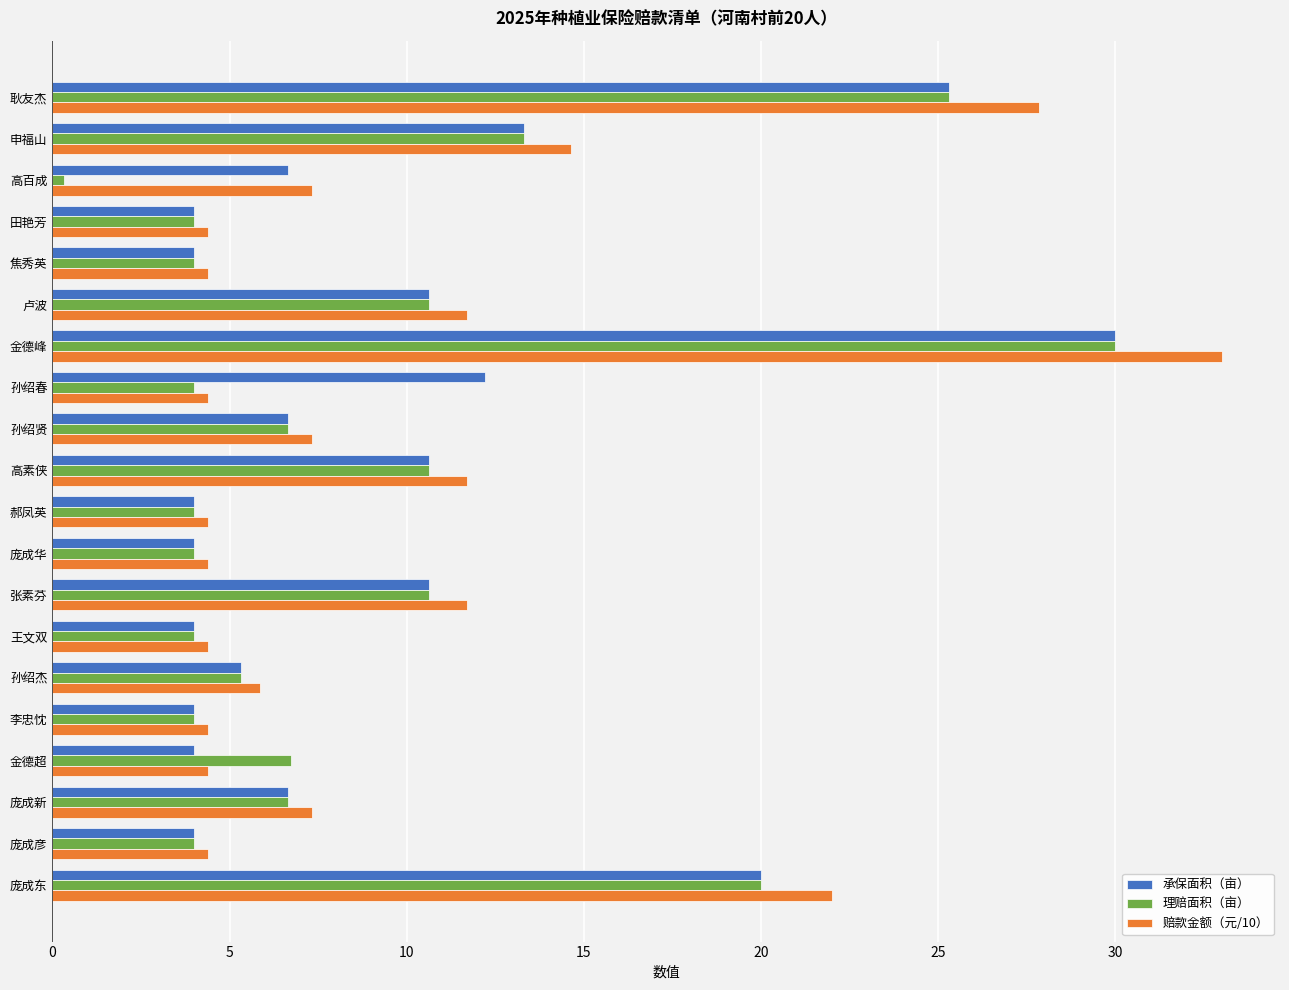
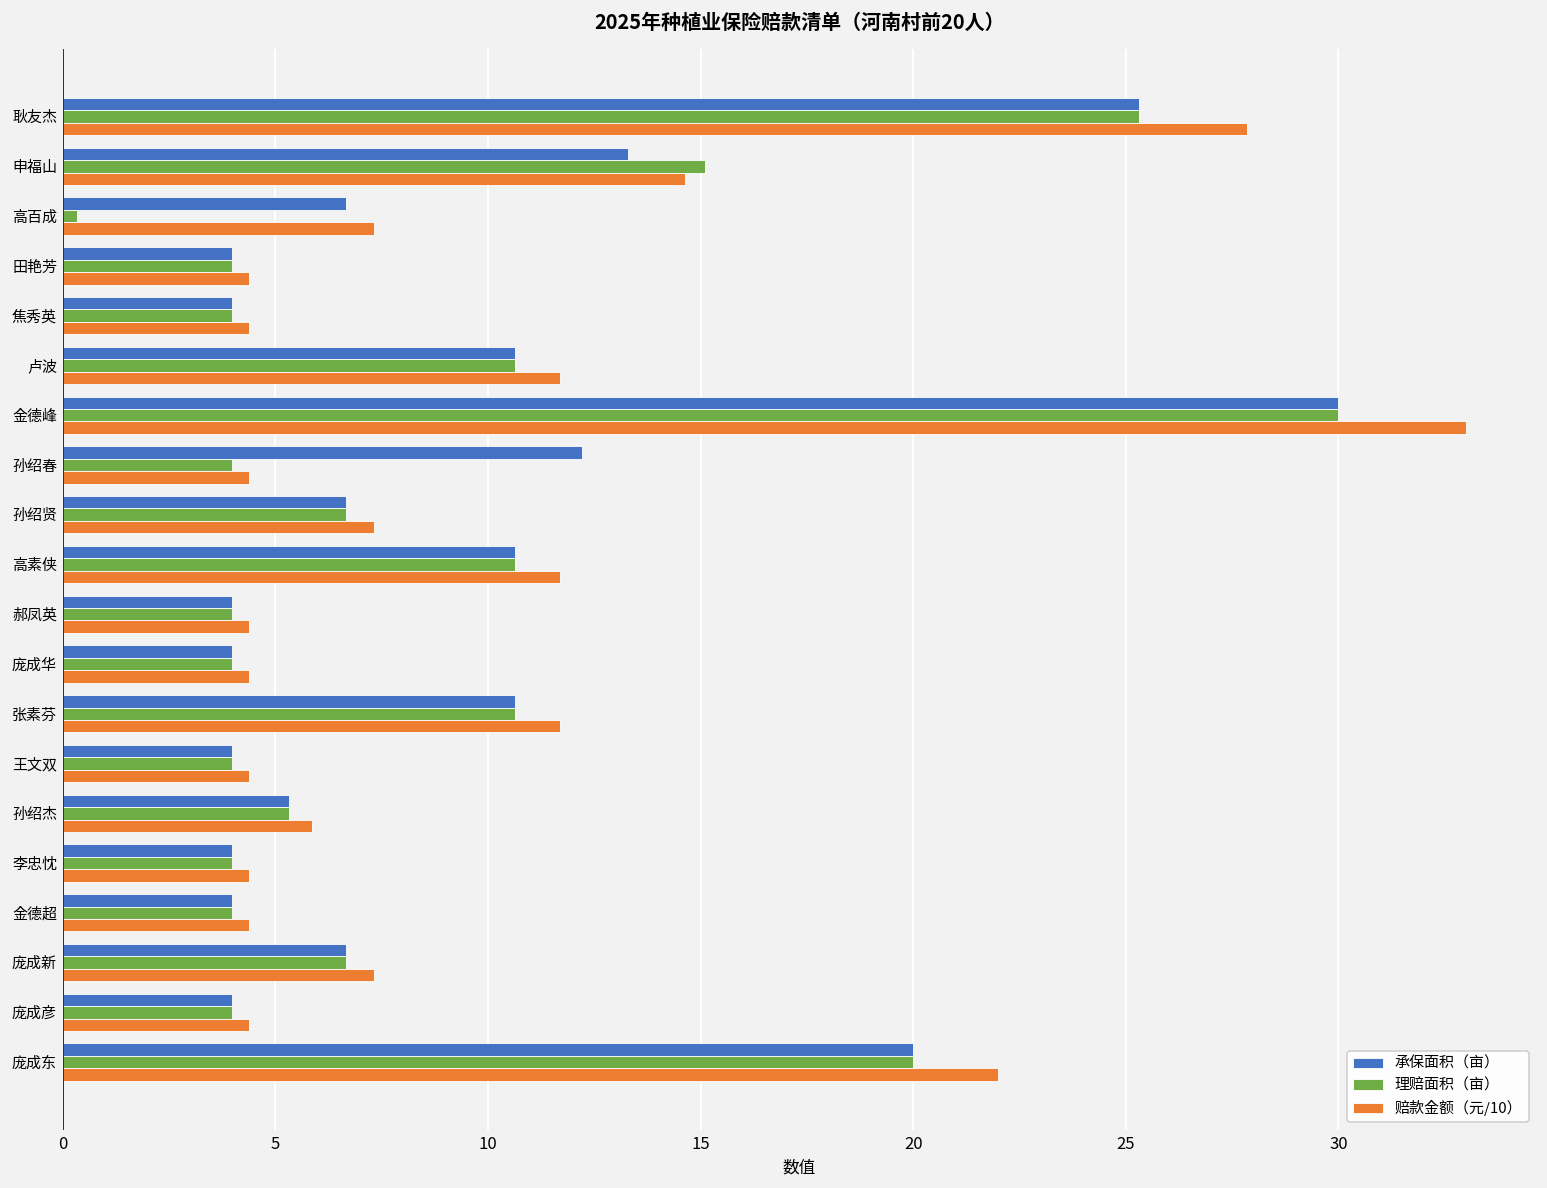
  {
    "承保面积（亩）": {
      "耿友杰": 25.3,
      "申福山": 13.3,
      "高百成": 6.7,
      "田艳芳": 4.0,
      "焦秀英": 4.0,
      "卢波": 10.6,
      "金德峰": 30.0,
      "孙绍春": 12.2,
      "孙绍贤": 6.7,
      "高素侠": 10.6,
      "郝凤英": 4.0,
      "庞成华": 4.0,
      "张素芬": 10.6,
      "王文双": 4.0,
      "孙绍杰": 5.3,
      "李忠忱": 4.0,
      "金德超": 4.0,
      "庞成新": 6.7,
      "庞成彦": 4.0,
      "庞成东": 20.0
    },
    "理赔面积（亩）": {
      "耿友杰": 25.3,
-     "申福山": 13.3,
+     "申福山": 15.1,
      "高百成": 0.3,
      "田艳芳": 4.0,
      "焦秀英": 4.0,
      "卢波": 10.6,
      "金德峰": 30.0,
      "孙绍春": 4.0,
      "孙绍贤": 6.7,
      "高素侠": 10.6,
      "郝凤英": 4.0,
      "庞成华": 4.0,
      "张素芬": 10.6,
      "王文双": 4.0,
      "孙绍杰": 5.3,
      "李忠忱": 4.0,
-     "金德超": 6.7,
+     "金德超": 4.0,
      "庞成新": 6.7,
      "庞成彦": 4.0,
      "庞成东": 20.0
    },
    "赔款金额（元/10）": {
      "耿友杰": 27.9,
      "申福山": 14.6,
      "高百成": 7.3,
      "田艳芳": 4.4,
      "焦秀英": 4.4,
      "卢波": 11.7,
      "金德峰": 33.0,
      "孙绍春": 4.4,
      "孙绍贤": 7.3,
      "高素侠": 11.7,
      "郝凤英": 4.4,
      "庞成华": 4.4,
      "张素芬": 11.7,
      "王文双": 4.4,
      "孙绍杰": 5.9,
      "李忠忱": 4.4,
      "金德超": 4.4,
      "庞成新": 7.3,
      "庞成彦": 4.4,
      "庞成东": 22.0
    }
  }
